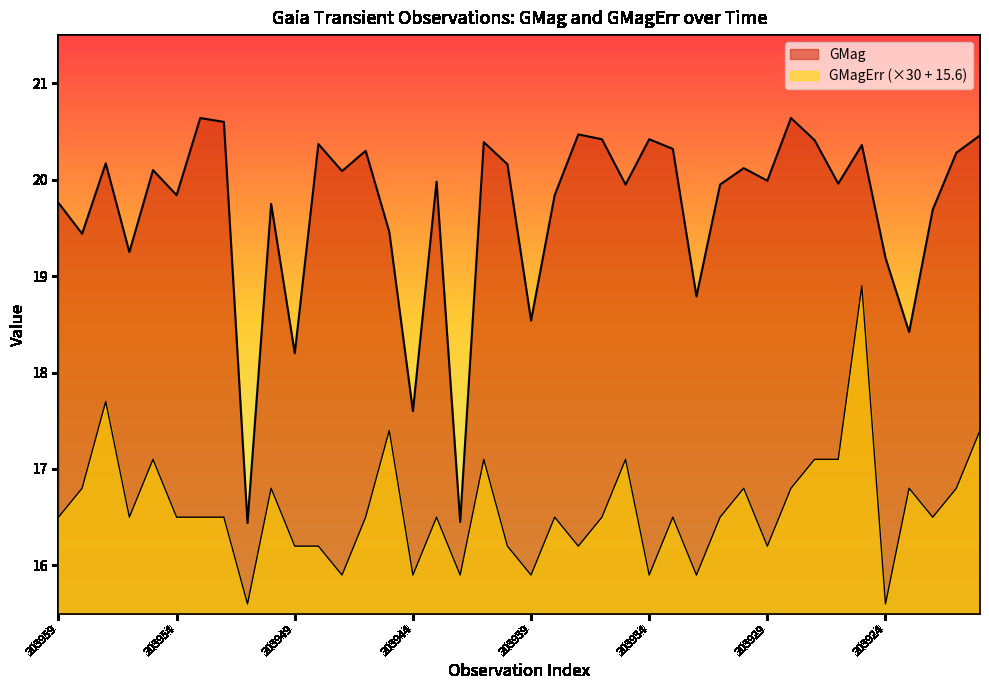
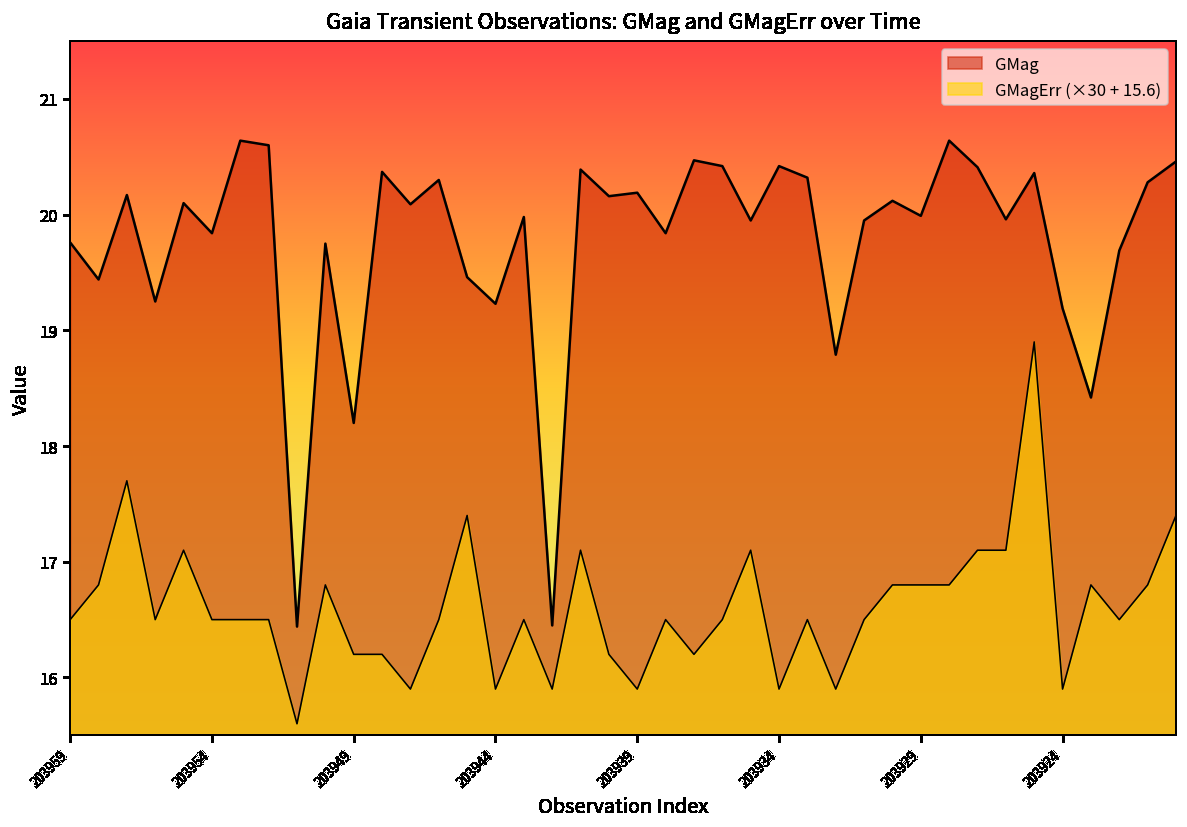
  {
    "GMag": {
      "203959": 19.8,
      "203954": 19.8,
      "203949": 18.2,
-     "203944": 17.6,
-     "203939": 18.5,
+     "203944": 19.2,
+     "203939": 20.2,
      "203934": 20.4,
      "203929": 20.0,
      "203924": 19.2
    },
    "GMagErr (×30 + 15.6)": {
      "203959": 16.5,
      "203954": 16.5,
      "203949": 16.2,
      "203944": 15.9,
      "203939": 15.9,
      "203934": 15.9,
-     "203929": 16.2,
-     "203924": 15.6
+     "203929": 16.8,
+     "203924": 15.9
    }
  }
